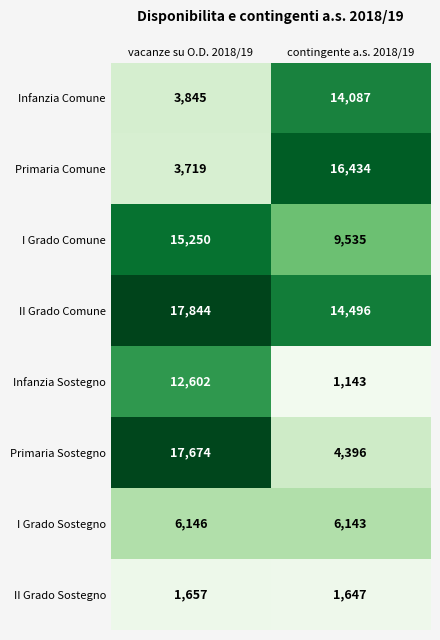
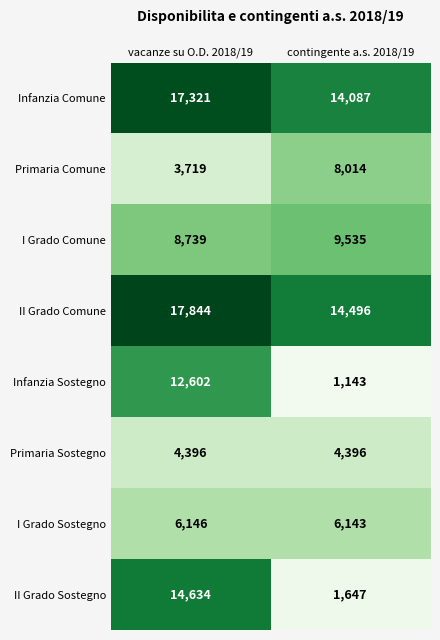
  {
    "Infanzia Comune": {
-     "vacanze su O.D. 2018/19": "3,845",
+     "vacanze su O.D. 2018/19": "17,321",
      "contingente a.s. 2018/19": "14,087"
    },
    "Primaria Comune": {
      "vacanze su O.D. 2018/19": "3,719",
-     "contingente a.s. 2018/19": "16,434"
+     "contingente a.s. 2018/19": "8,014"
    },
    "I Grado Comune": {
-     "vacanze su O.D. 2018/19": "15,250",
+     "vacanze su O.D. 2018/19": "8,739",
      "contingente a.s. 2018/19": "9,535"
    },
    "II Grado Comune": {
      "vacanze su O.D. 2018/19": "17,844",
      "contingente a.s. 2018/19": "14,496"
    },
    "Infanzia Sostegno": {
      "vacanze su O.D. 2018/19": "12,602",
      "contingente a.s. 2018/19": "1,143"
    },
    "Primaria Sostegno": {
-     "vacanze su O.D. 2018/19": "17,674",
+     "vacanze su O.D. 2018/19": "4,396",
      "contingente a.s. 2018/19": "4,396"
    },
    "I Grado Sostegno": {
      "vacanze su O.D. 2018/19": "6,146",
      "contingente a.s. 2018/19": "6,143"
    },
    "II Grado Sostegno": {
-     "vacanze su O.D. 2018/19": "1,657",
+     "vacanze su O.D. 2018/19": "14,634",
      "contingente a.s. 2018/19": "1,647"
    }
  }
